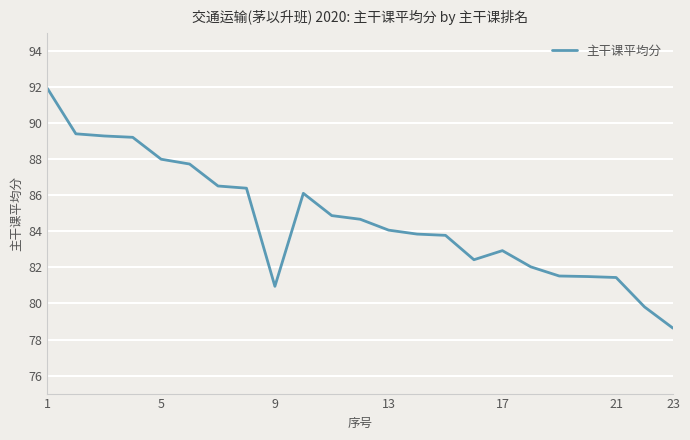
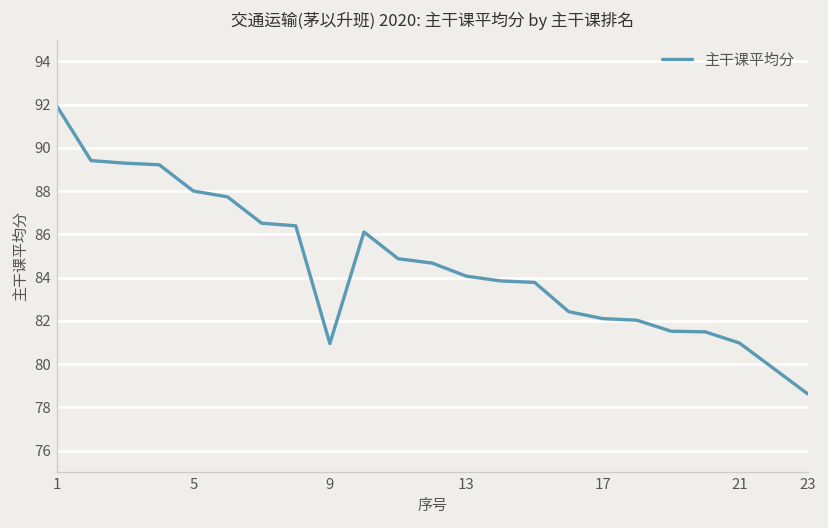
  {
    "1": 91.9,
    "5": 88.0,
    "9": 81.0,
    "13": 84.1,
-   "17": 82.9,
-   "21": 81.4,
+   "17": 82.1,
+   "21": 81.0,
    "23": 78.6
  }
